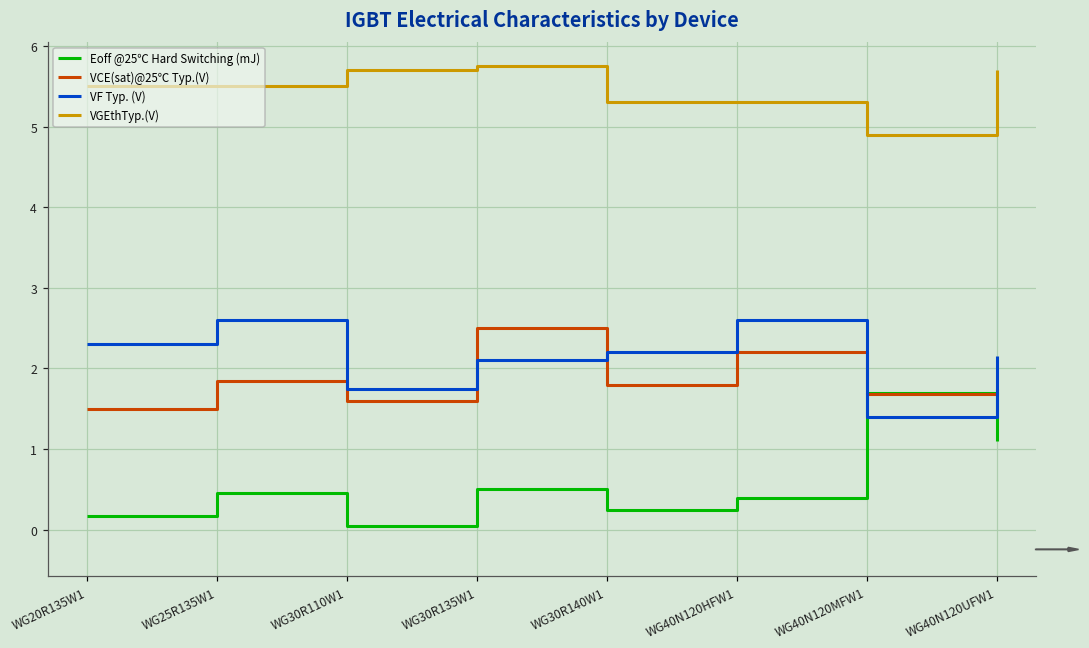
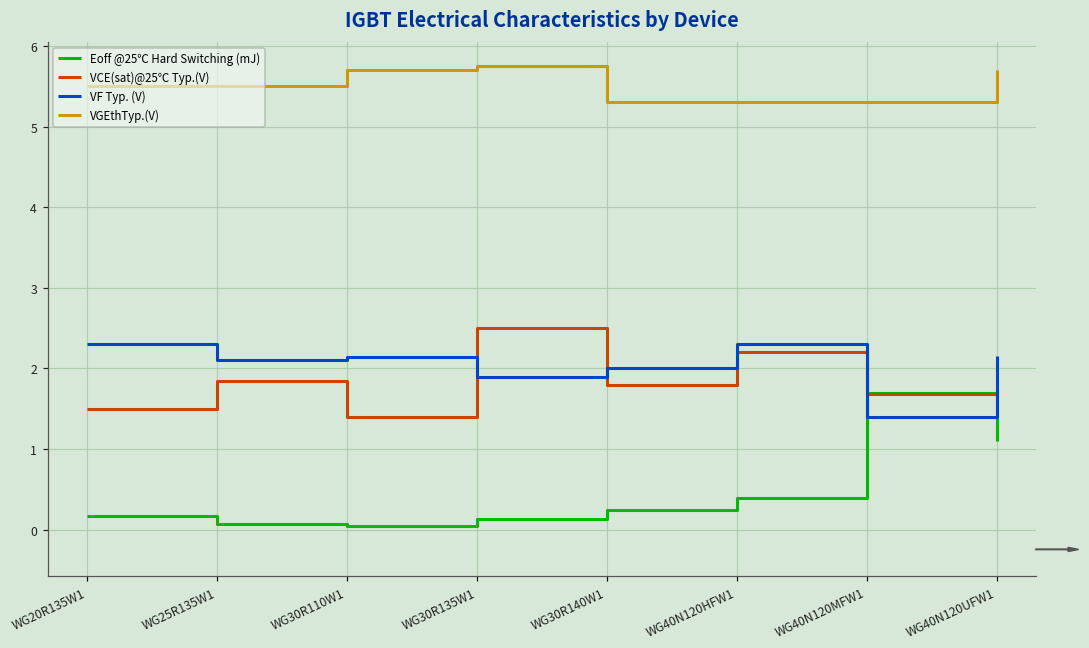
  {
    "Eoff @25℃ Hard Switching (mJ)": {
      "WG20R135W1": 0.2,
-     "WG25R135W1": 0.5,
+     "WG25R135W1": 0.1,
      "WG30R110W1": 0.0,
-     "WG30R135W1": 0.5,
+     "WG30R135W1": 0.1,
      "WG30R140W1": 0.3,
      "WG40N120HFW1": 0.4,
      "WG40N120UFW1": 1.1
    },
    "VCE(sat)@25℃ Typ.(V)": {
      "WG20R135W1": 1.5,
      "WG25R135W1": 1.9,
-     "WG30R110W1": 1.6,
+     "WG30R110W1": 1.4,
      "WG30R135W1": 2.5,
      "WG30R140W1": 1.8,
      "WG40N120HFW1": 2.2,
      "WG40N120UFW1": 1.8
    },
    "VF Typ. (V)": {
      "WG20R135W1": 2.3,
-     "WG25R135W1": 2.6,
-     "WG30R110W1": 1.8,
-     "WG30R135W1": 2.1,
-     "WG30R140W1": 2.2,
-     "WG40N120HFW1": 2.6,
+     "WG25R135W1": 2.1,
+     "WG30R110W1": 2.1,
+     "WG30R135W1": 1.9,
+     "WG30R140W1": 2.0,
+     "WG40N120HFW1": 2.3,
      "WG40N120MFW1": 1.4,
      "WG40N120UFW1": 2.2
    },
    "VGEthTyp.(V)": {
      "WG30R110W1": 5.7,
      "WG30R135W1": 5.8,
      "WG30R140W1": 5.3,
      "WG40N120HFW1": 5.3,
-     "WG40N120MFW1": 4.9,
+     "WG40N120MFW1": 5.3,
      "WG40N120UFW1": 5.7
    }
  }
